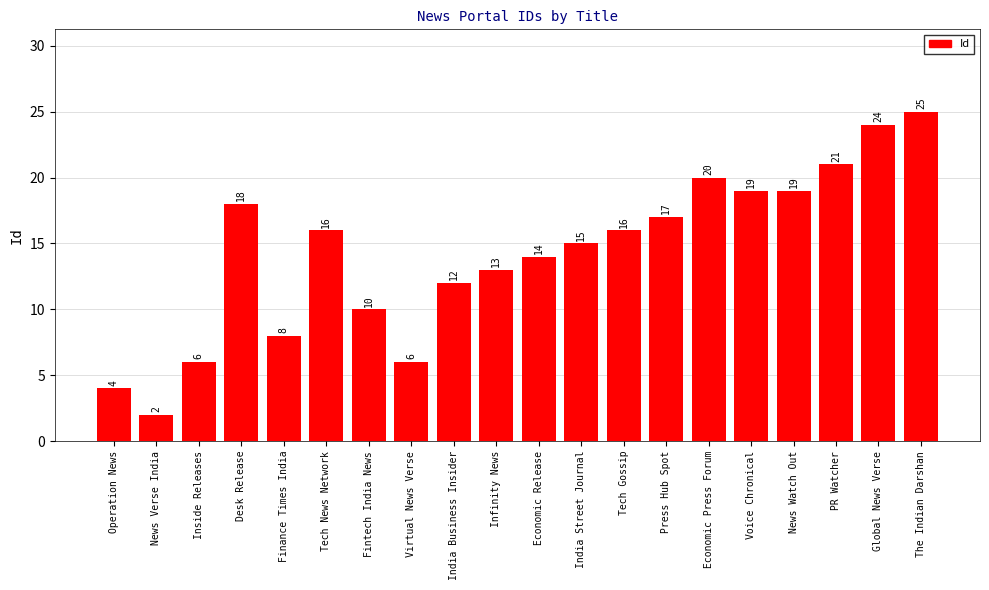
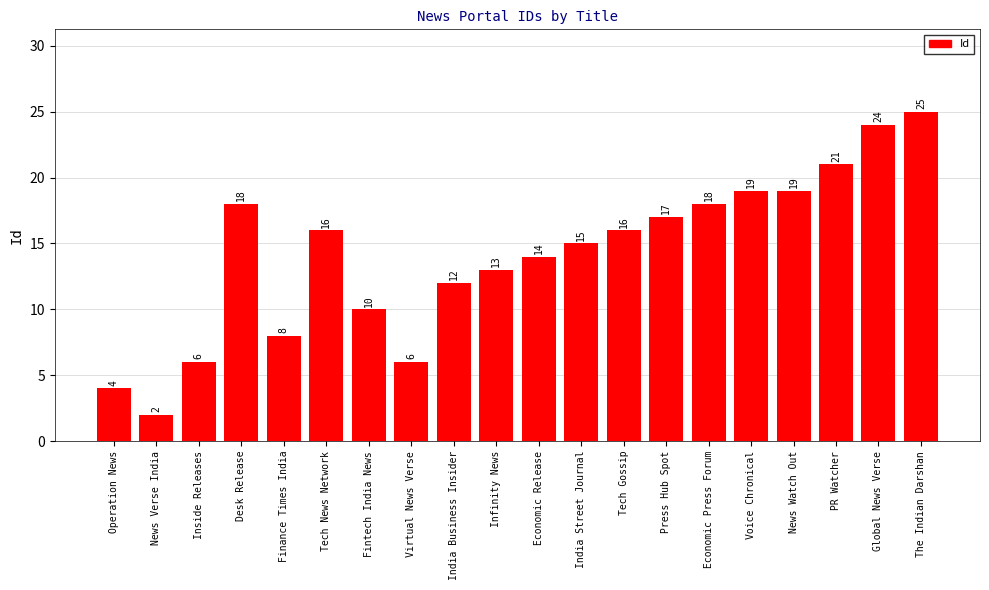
  {
    "Operation News": 4,
    "News Verse India": 2,
    "Inside Releases": 6,
    "Desk Release": 18,
    "Finance Times India": 8,
    "Tech News Network": 16,
    "Fintech India News": 10,
    "Virtual News Verse": 6,
    "India Business Insider": 12,
    "Infinity News": 13,
    "Economic Release": 14,
    "India Street Journal": 15,
    "Tech Gossip": 16,
    "Press Hub Spot": 17,
-   "Economic Press Forum": 20,
+   "Economic Press Forum": 18,
    "Voice Chronical": 19,
    "News Watch Out": 19,
    "PR Watcher": 21,
    "Global News Verse": 24,
    "The Indian Darshan": 25
  }
